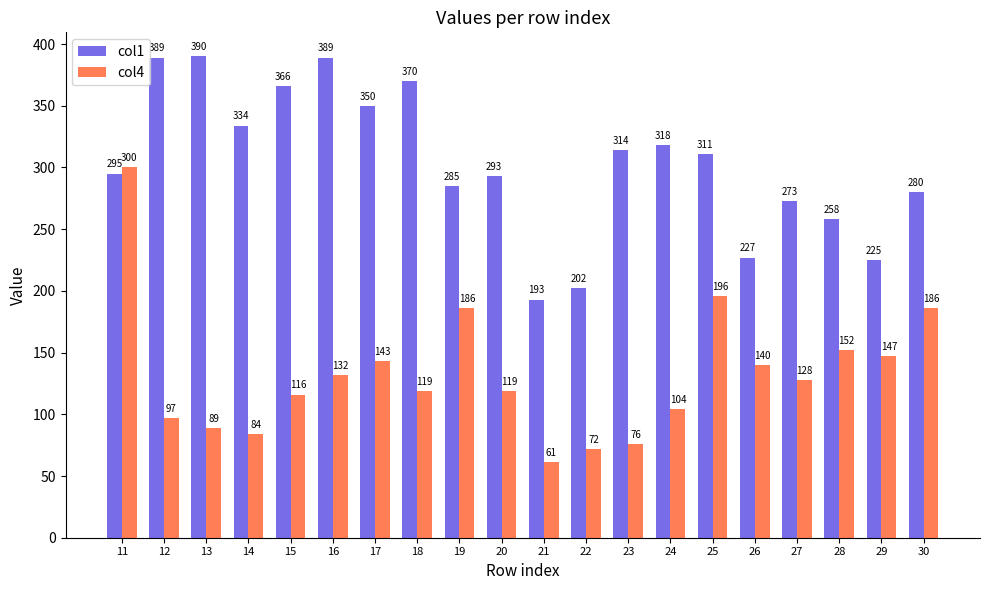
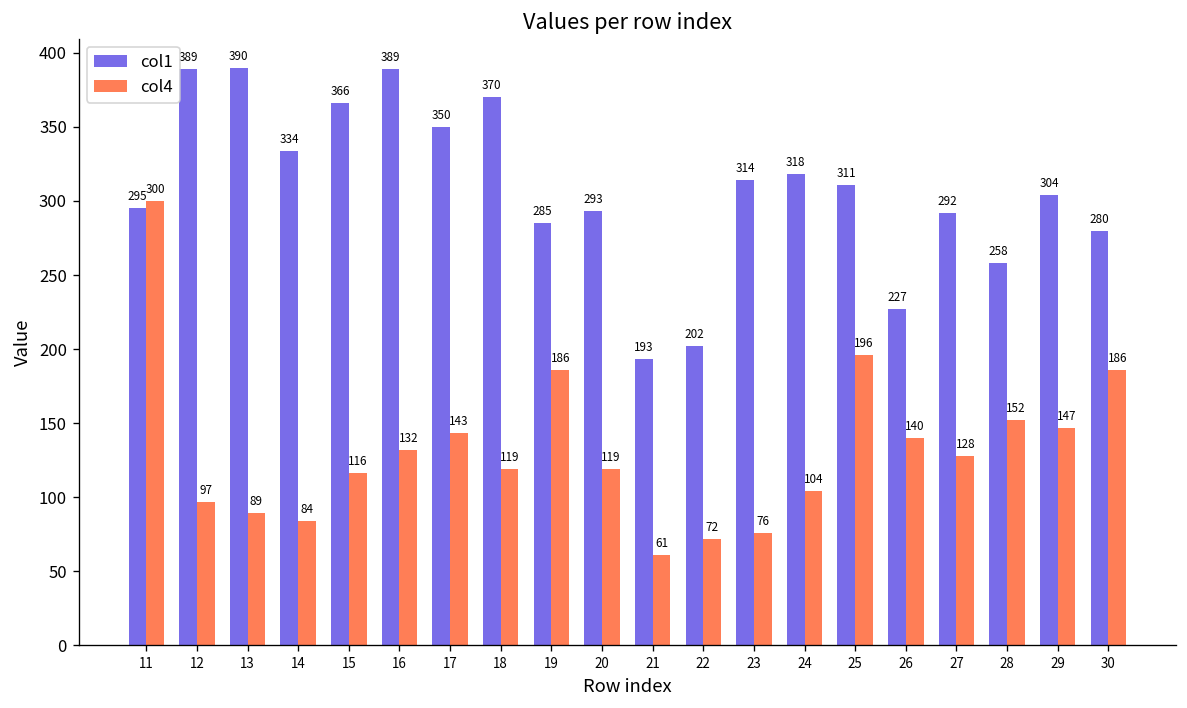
  {
    "col1": {
      "11": 295,
      "13": 390,
      "14": 334,
      "15": 366,
      "16": 389,
      "17": 350,
      "18": 370,
      "19": 285,
      "20": 293,
      "21": 193,
      "22": 202,
      "23": 314,
      "24": 318,
      "25": 311,
      "26": 227,
-     "27": 273,
+     "27": 292,
      "28": 258,
-     "29": 225,
+     "29": 304,
      "30": 280
    },
    "col4": {
      "11": 300,
      "12": 97,
      "13": 89,
      "14": 84,
      "15": 116,
      "16": 132,
      "17": 143,
      "18": 119,
      "19": 186,
      "20": 119,
      "21": 61,
      "22": 72,
      "23": 76,
      "24": 104,
      "25": 196,
      "26": 140,
      "27": 128,
      "28": 152,
      "29": 147,
      "30": 186
    }
  }
